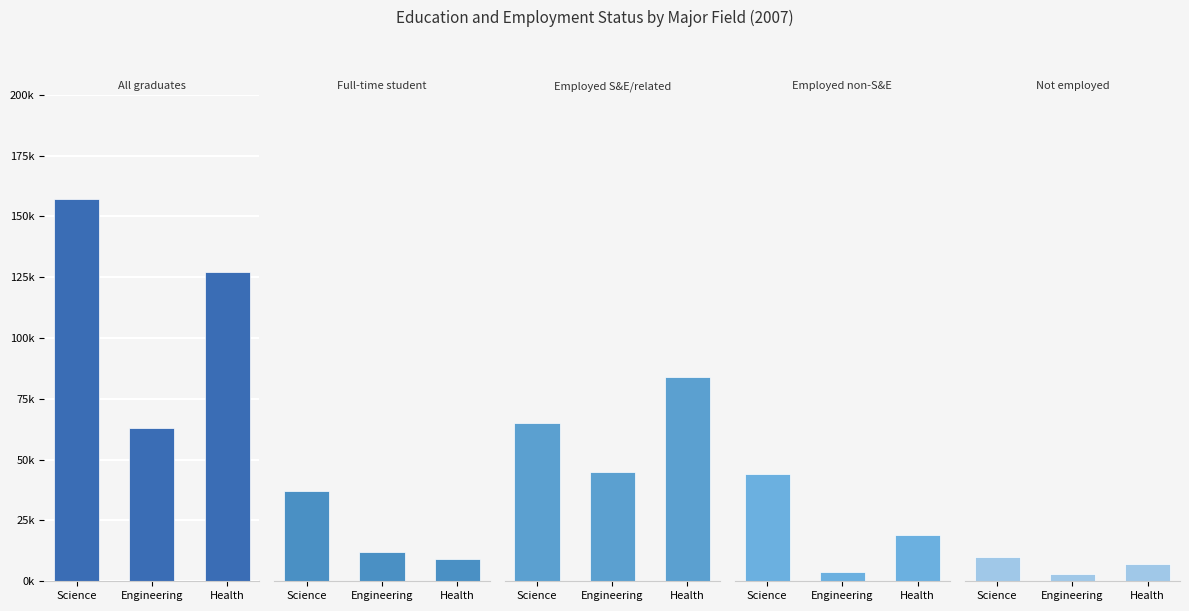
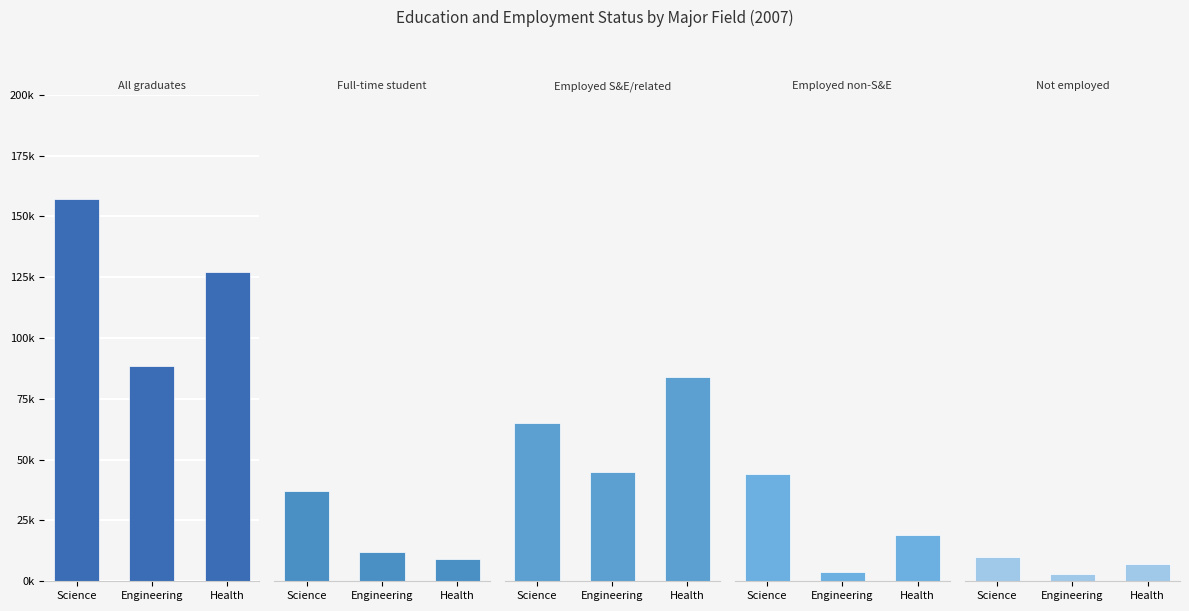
  {
    "All graduates": {
      "Science": 157000,
-     "Engineering": 63000,
+     "Engineering": 89000,
      "Health": 127000
    }
  }
